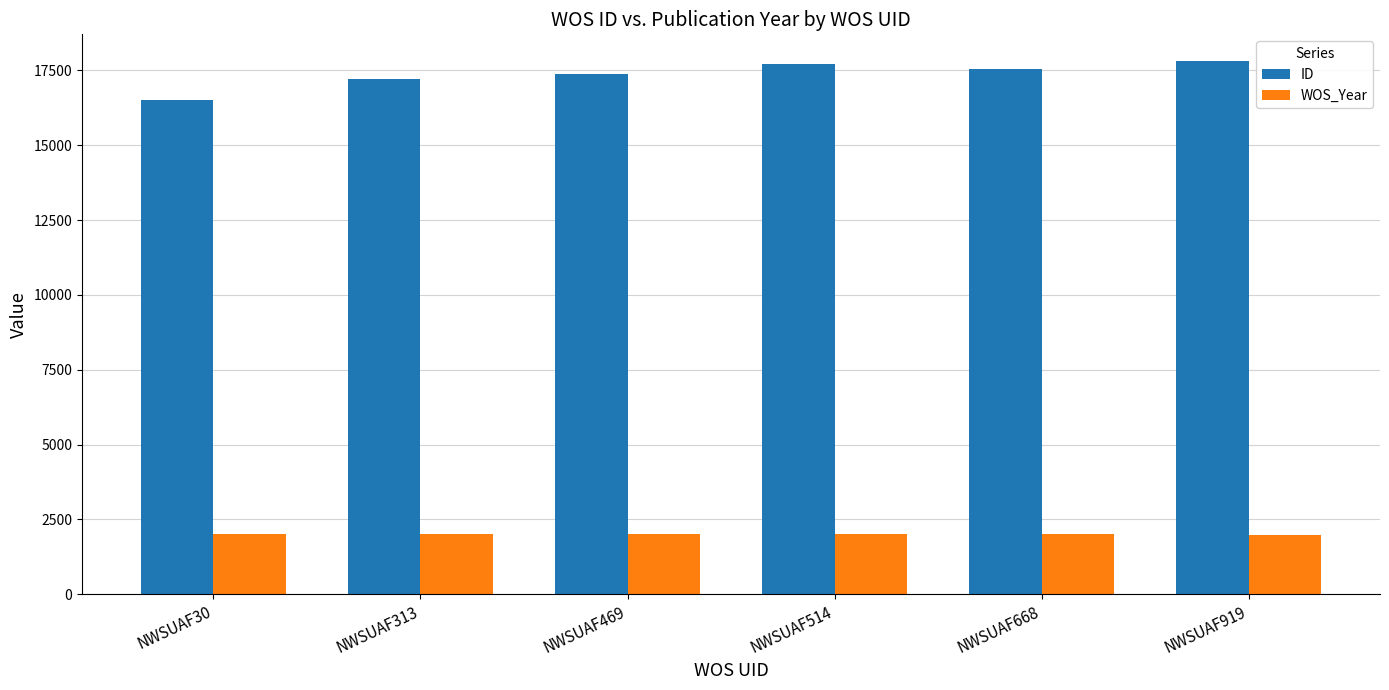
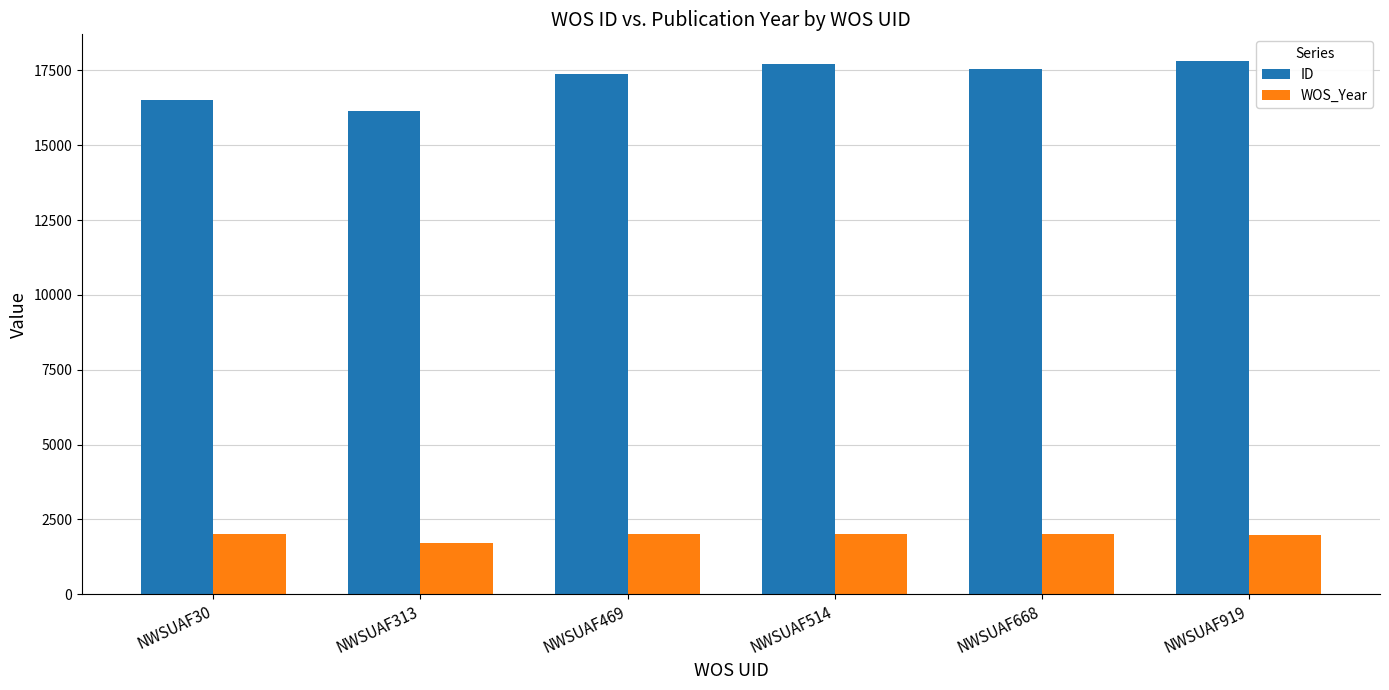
  {
    "ID": {
      "NWSUAF30": 16500,
-     "NWSUAF313": 17200,
+     "NWSUAF313": 16100,
      "NWSUAF469": 17400,
      "NWSUAF514": 17700,
      "NWSUAF668": 17600,
      "NWSUAF919": 17800
    },
    "WOS_Year": {
      "NWSUAF30": 2000,
-     "NWSUAF313": 2000,
+     "NWSUAF313": 1700,
      "NWSUAF469": 2000,
      "NWSUAF514": 2000,
      "NWSUAF668": 2000,
      "NWSUAF919": 2000
    }
  }
